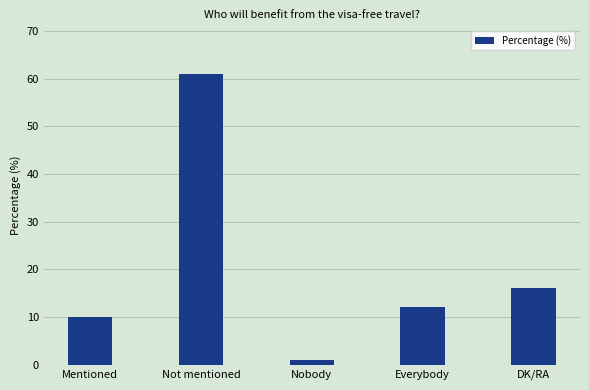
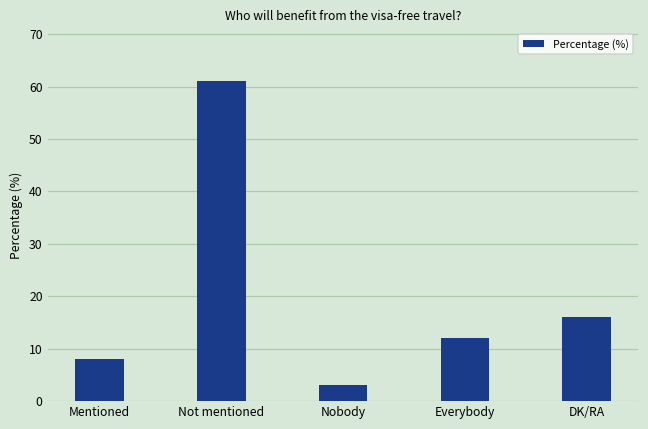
  {
-   "Mentioned": 10,
+   "Mentioned": 8,
    "Not mentioned": 61,
-   "Nobody": 1,
+   "Nobody": 3,
    "Everybody": 12,
    "DK/RA": 16
  }
